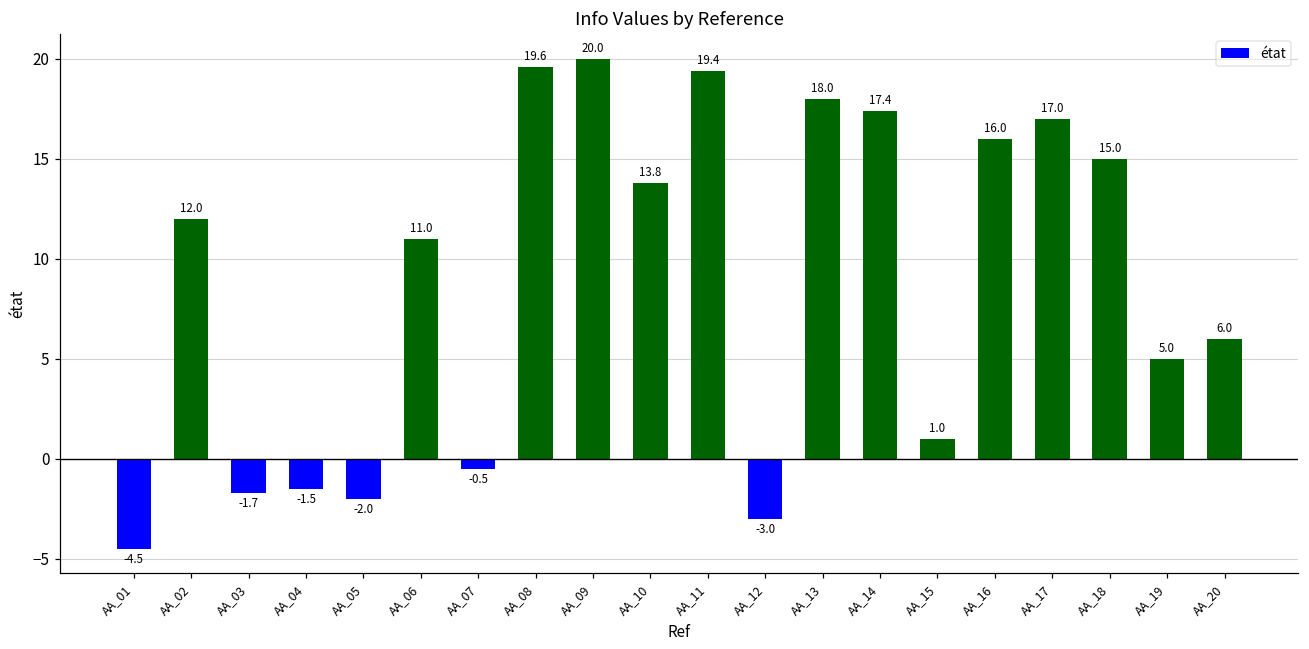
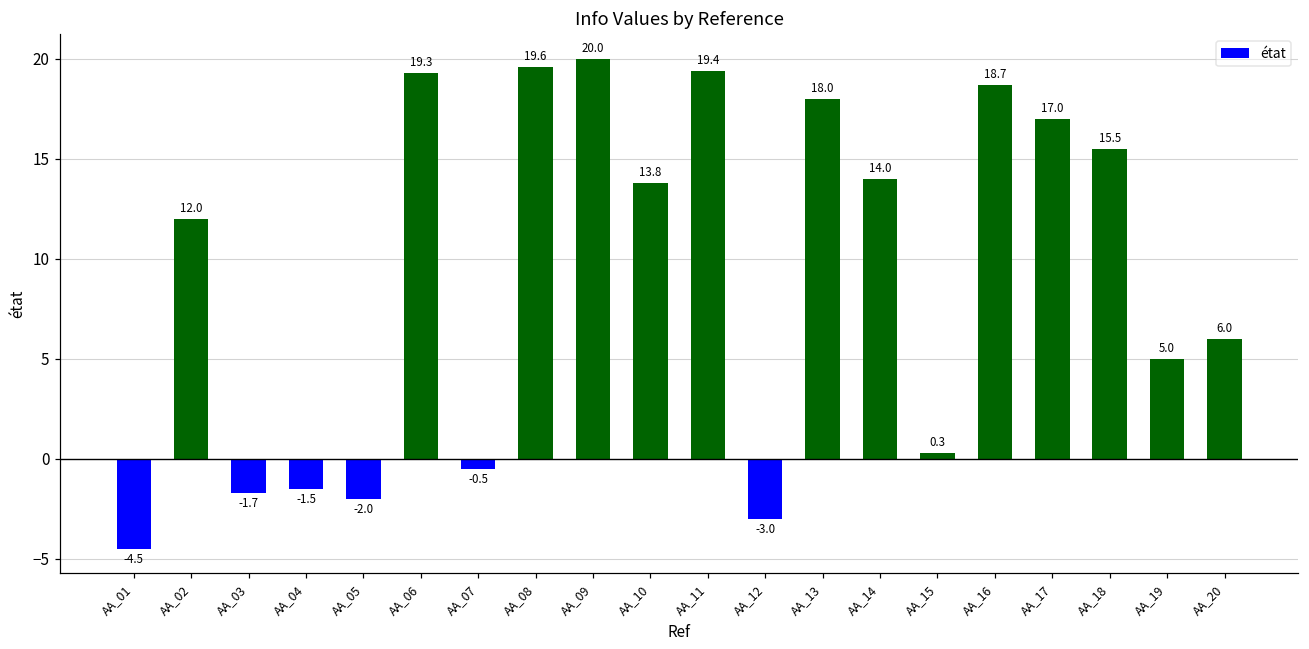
  {
    "AA_01": -4.5,
    "AA_02": 12.0,
    "AA_03": -1.7,
    "AA_04": -1.5,
    "AA_05": -2.0,
-   "AA_06": 11.0,
+   "AA_06": 19.3,
    "AA_07": -0.5,
    "AA_08": 19.6,
    "AA_09": 20.0,
    "AA_10": 13.8,
    "AA_11": 19.4,
    "AA_12": -3.0,
    "AA_13": 18.0,
-   "AA_14": 17.4,
-   "AA_15": 1.0,
-   "AA_16": 16.0,
+   "AA_14": 14.0,
+   "AA_15": 0.3,
+   "AA_16": 18.7,
    "AA_17": 17.0,
-   "AA_18": 15.0,
+   "AA_18": 15.5,
    "AA_19": 5.0,
    "AA_20": 6.0
  }
